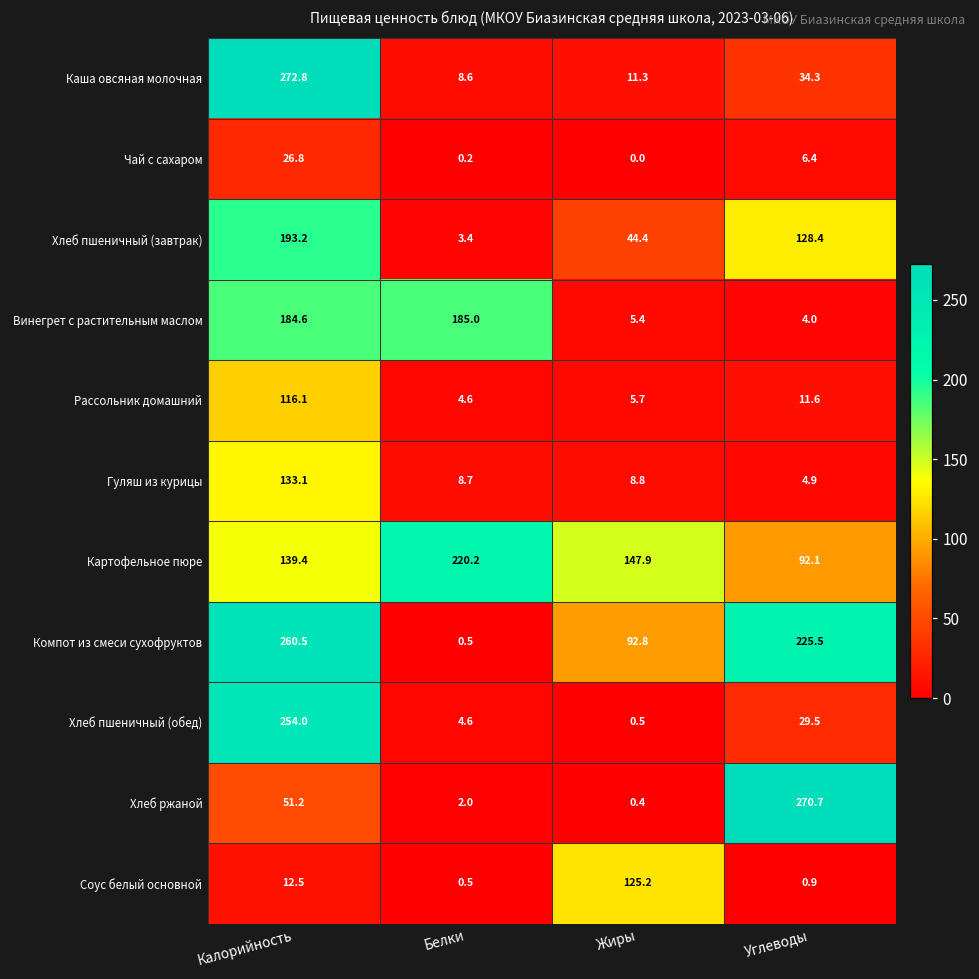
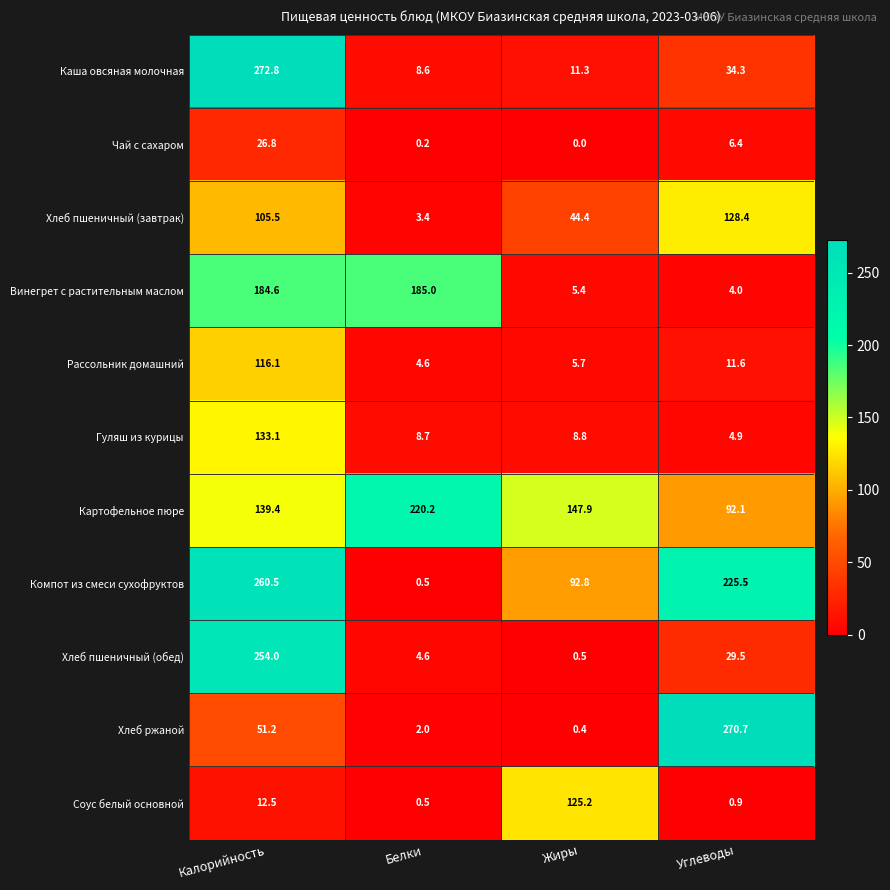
  {
    "Каша овсяная молочная": {
      "Калорийность": 272.8,
      "Белки": 8.6,
      "Жиры": 11.3,
      "Углеводы": 34.3
    },
    "Чай с сахаром": {
      "Калорийность": 26.8,
      "Белки": 0.2,
      "Жиры": 0.0,
      "Углеводы": 6.4
    },
    "Хлеб пшеничный (завтрак)": {
-     "Калорийность": 193.2,
+     "Калорийность": 105.5,
      "Белки": 3.4,
      "Жиры": 44.4,
      "Углеводы": 128.4
    },
    "Винегрет с растительным маслом": {
      "Калорийность": 184.6,
      "Белки": 185.0,
      "Жиры": 5.4,
      "Углеводы": 4.0
    },
    "Рассольник домашний": {
      "Калорийность": 116.1,
      "Белки": 4.6,
      "Жиры": 5.7,
      "Углеводы": 11.6
    },
    "Гуляш из курицы": {
      "Калорийность": 133.1,
      "Белки": 8.7,
      "Жиры": 8.8,
      "Углеводы": 4.9
    },
    "Картофельное пюре": {
      "Калорийность": 139.4,
      "Белки": 220.2,
      "Жиры": 147.9,
      "Углеводы": 92.1
    },
    "Компот из смеси сухофруктов": {
      "Калорийность": 260.5,
      "Белки": 0.5,
      "Жиры": 92.8,
      "Углеводы": 225.5
    },
    "Хлеб пшеничный (обед)": {
      "Калорийность": 254.0,
      "Белки": 4.6,
      "Жиры": 0.5,
      "Углеводы": 29.5
    },
    "Хлеб ржаной": {
      "Калорийность": 51.2,
      "Белки": 2.0,
      "Жиры": 0.4,
      "Углеводы": 270.7
    },
    "Соус белый основной": {
      "Калорийность": 12.5,
      "Белки": 0.5,
      "Жиры": 125.2,
      "Углеводы": 0.9
    }
  }
